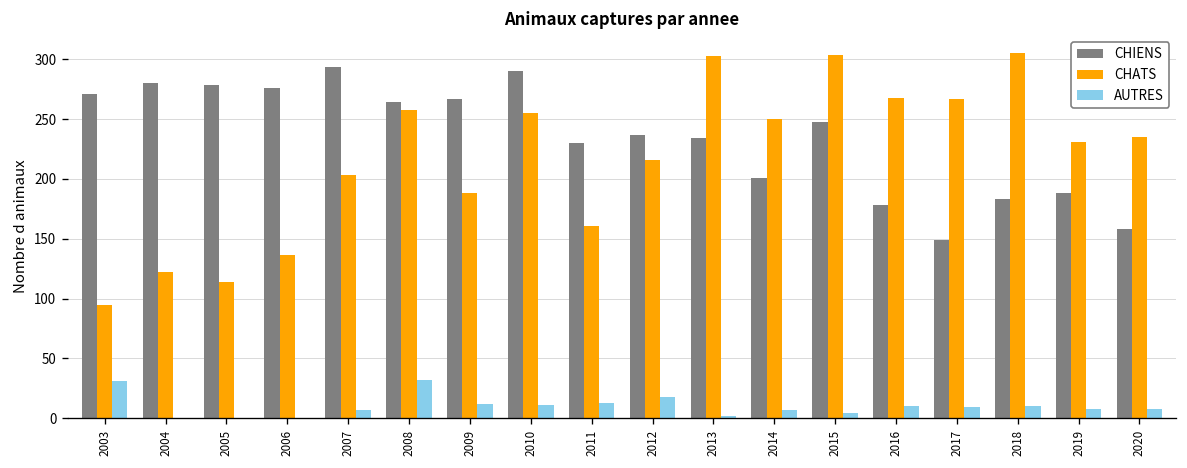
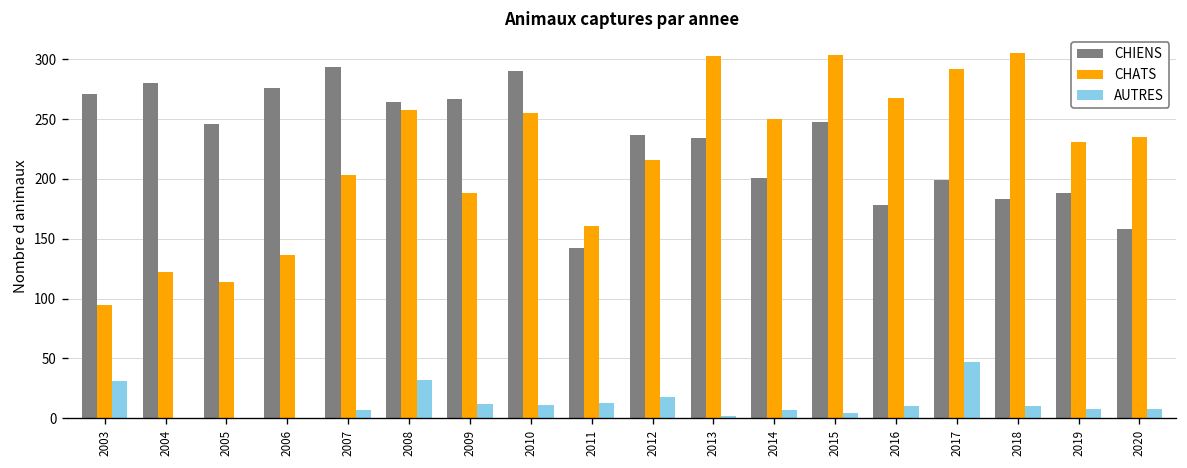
  {
    "CHIENS": {
      "2003": 270,
      "2004": 280,
-     "2005": 280,
+     "2005": 250,
      "2006": 280,
      "2007": 290,
      "2008": 260,
      "2009": 270,
      "2010": 290,
-     "2011": 230,
+     "2011": 140,
      "2012": 240,
      "2013": 230,
      "2014": 200,
      "2015": 250,
      "2016": 180,
-     "2017": 150,
+     "2017": 200,
      "2018": 180,
      "2019": 190,
      "2020": 160
    },
    "CHATS": {
      "2003": 100,
      "2004": 120,
      "2005": 110,
      "2006": 140,
      "2007": 200,
      "2008": 260,
      "2009": 190,
      "2010": 260,
      "2011": 160,
      "2012": 220,
      "2013": 300,
      "2014": 250,
      "2015": 300,
      "2016": 270,
-     "2017": 270,
+     "2017": 290,
      "2018": 310,
      "2019": 230,
      "2020": 240
    },
    "AUTRES": {
      "2003": 30,
      "2004": 0,
      "2005": 0,
      "2006": 0,
      "2007": 10,
      "2008": 30,
      "2009": 10,
      "2010": 10,
      "2011": 10,
      "2012": 20,
      "2014": 10,
      "2015": 0,
      "2016": 10,
-     "2017": 10,
+     "2017": 50,
      "2018": 10,
      "2019": 10,
      "2020": 10
    }
  }
